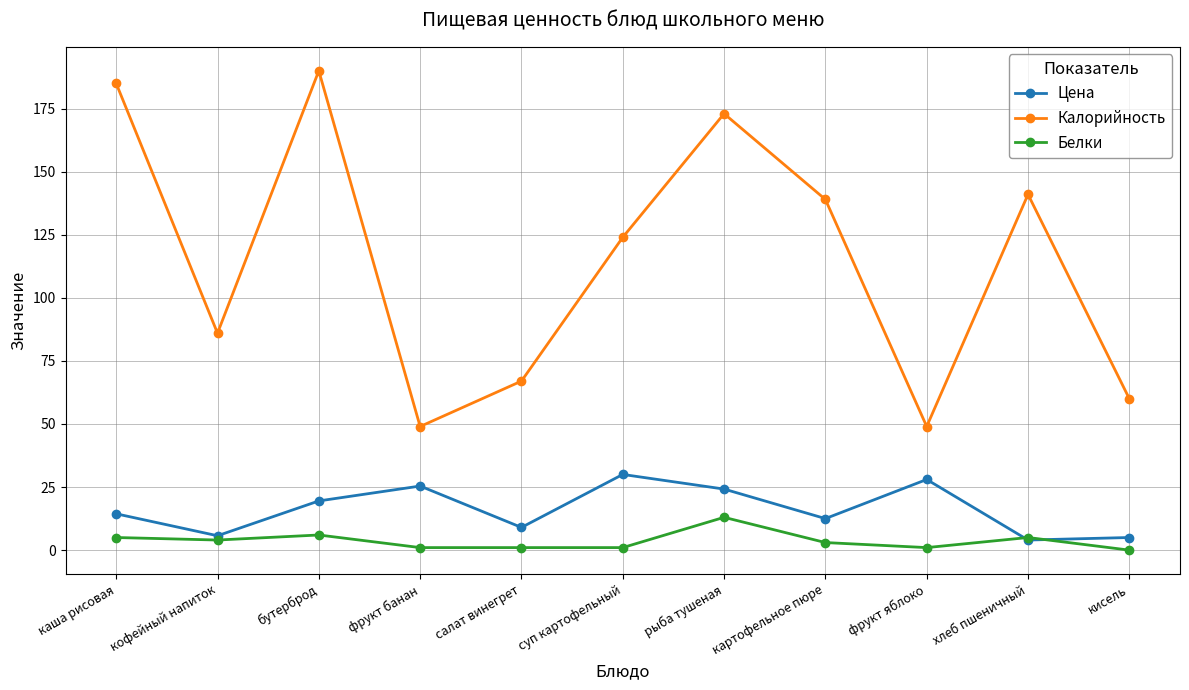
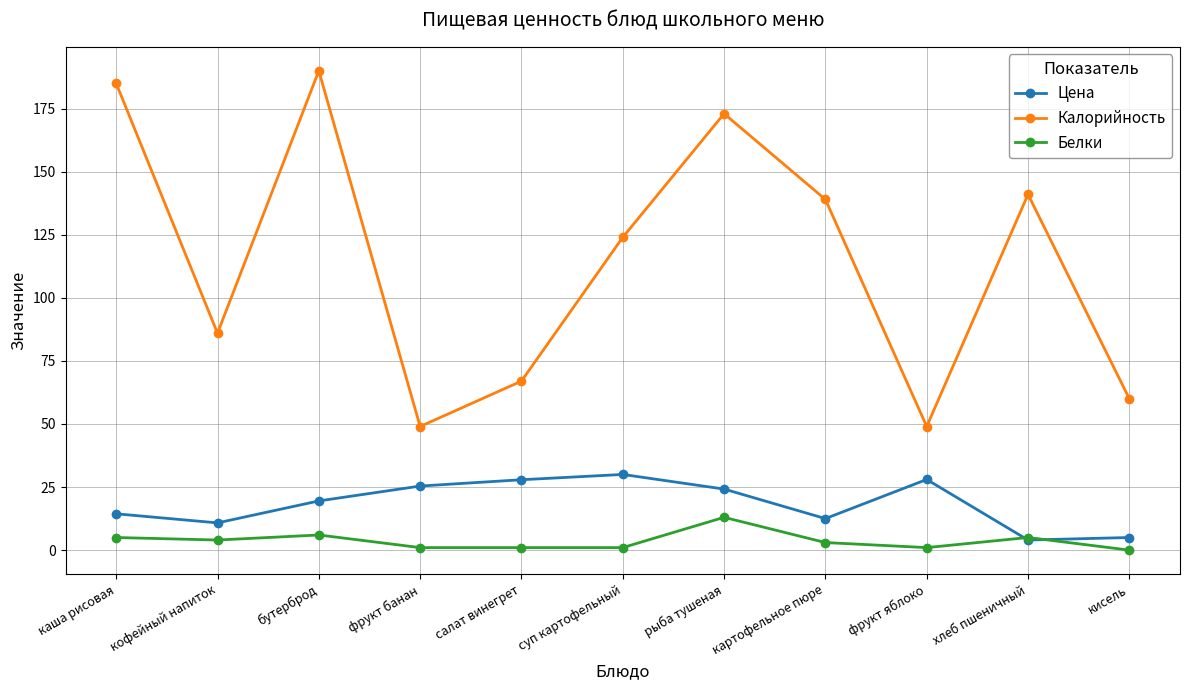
  {
    "Цена": {
      "каша рисовая": 14,
-     "кофейный напиток": 6,
+     "кофейный напиток": 11,
      "бутерброд": 20,
      "фрукт банан": 25,
-     "салат винегрет": 9,
+     "салат винегрет": 28,
      "суп картофельный": 30,
      "рыба тушеная": 24,
      "картофельное пюре": 13,
      "фрукт яблоко": 28,
      "кисель": 5
    },
    "Калорийность": {
      "каша рисовая": 185,
      "кофейный напиток": 86,
      "бутерброд": 190,
      "фрукт банан": 49,
      "салат винегрет": 67,
      "суп картофельный": 124,
      "рыба тушеная": 173,
      "картофельное пюре": 139,
      "фрукт яблоко": 49,
      "хлеб пшеничный": 141,
      "кисель": 60
    },
    "Белки": {
      "каша рисовая": 5,
      "кофейный напиток": 4,
      "бутерброд": 6,
      "фрукт банан": 1,
      "салат винегрет": 1,
      "суп картофельный": 1,
      "рыба тушеная": 13,
      "картофельное пюре": 3,
      "фрукт яблоко": 1,
      "кисель": 0
    }
  }
